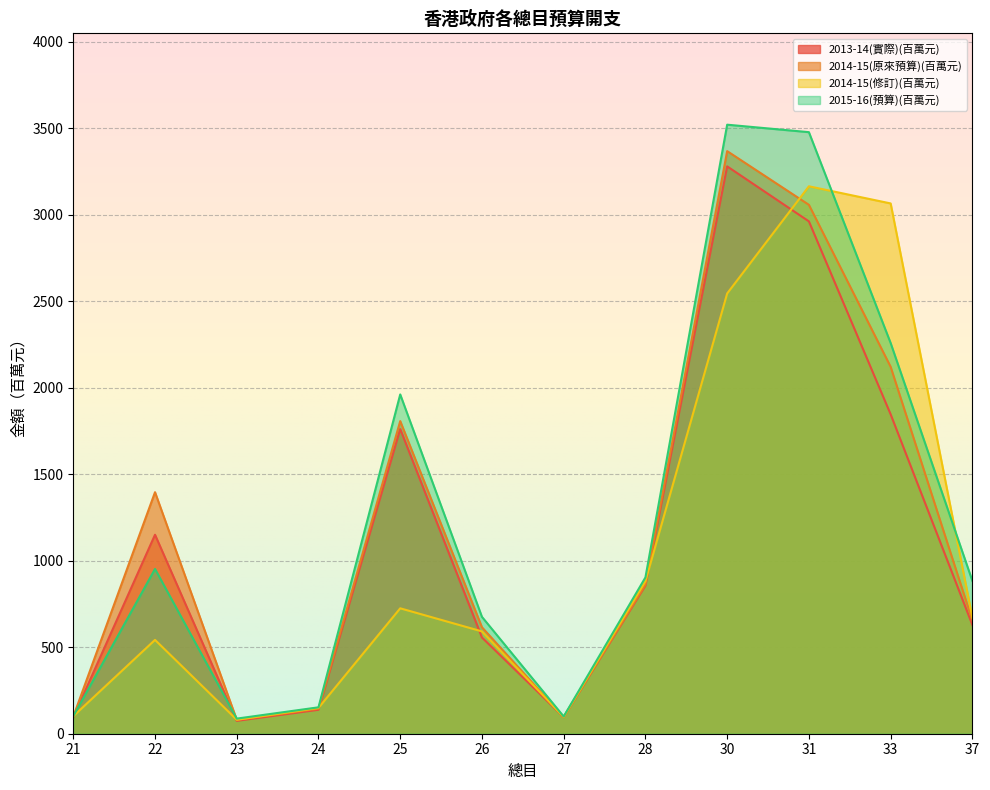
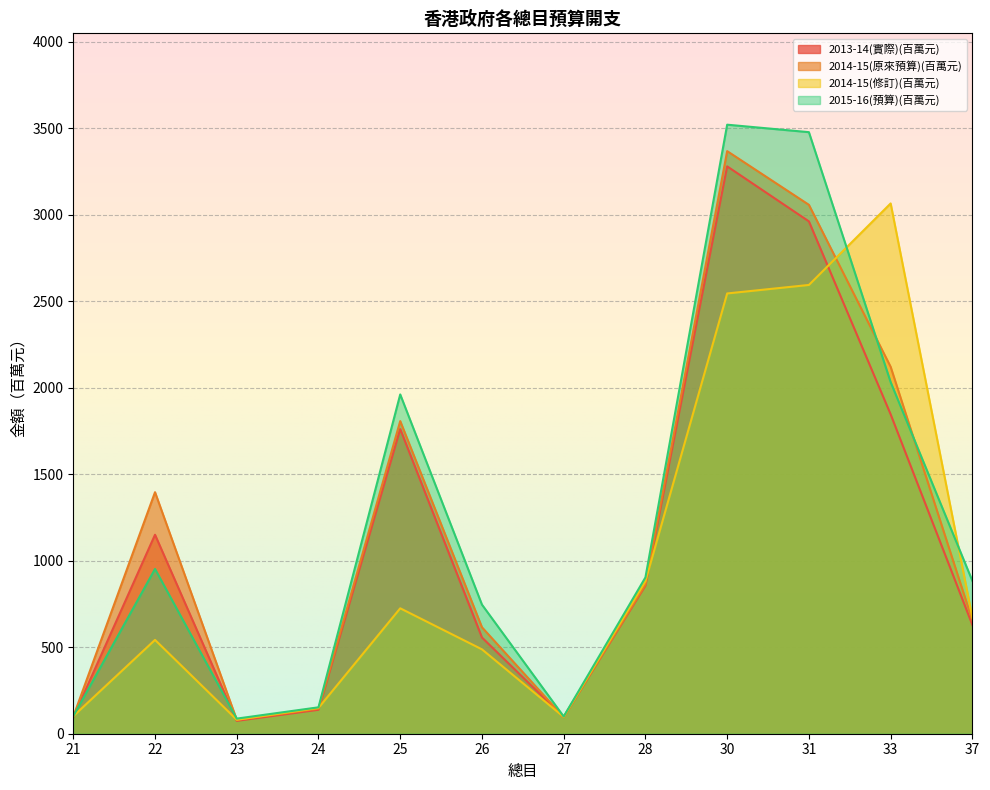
  {
    "2014-15(修訂)(百萬元)": {
      "22": 540,
      "25": 720,
-     "26": 590,
+     "26": 490,
      "28": 880,
      "30": 2540,
-     "31": 3160,
+     "31": 2590,
      "33": 3060,
      "37": 670
    },
    "2015-16(預算)(百萬元)": {
      "22": 950,
      "25": 1960,
-     "26": 680,
+     "26": 750,
      "28": 900,
      "30": 3520,
      "31": 3480,
-     "33": 2260,
+     "33": 2030,
      "37": 880
    }
  }
